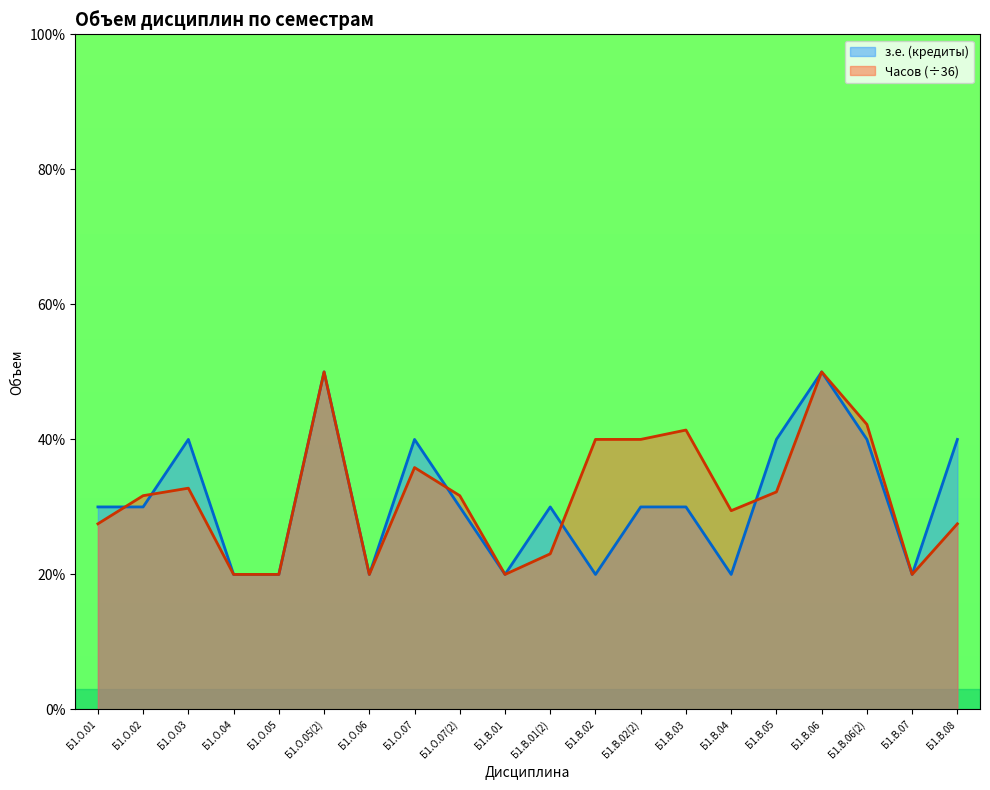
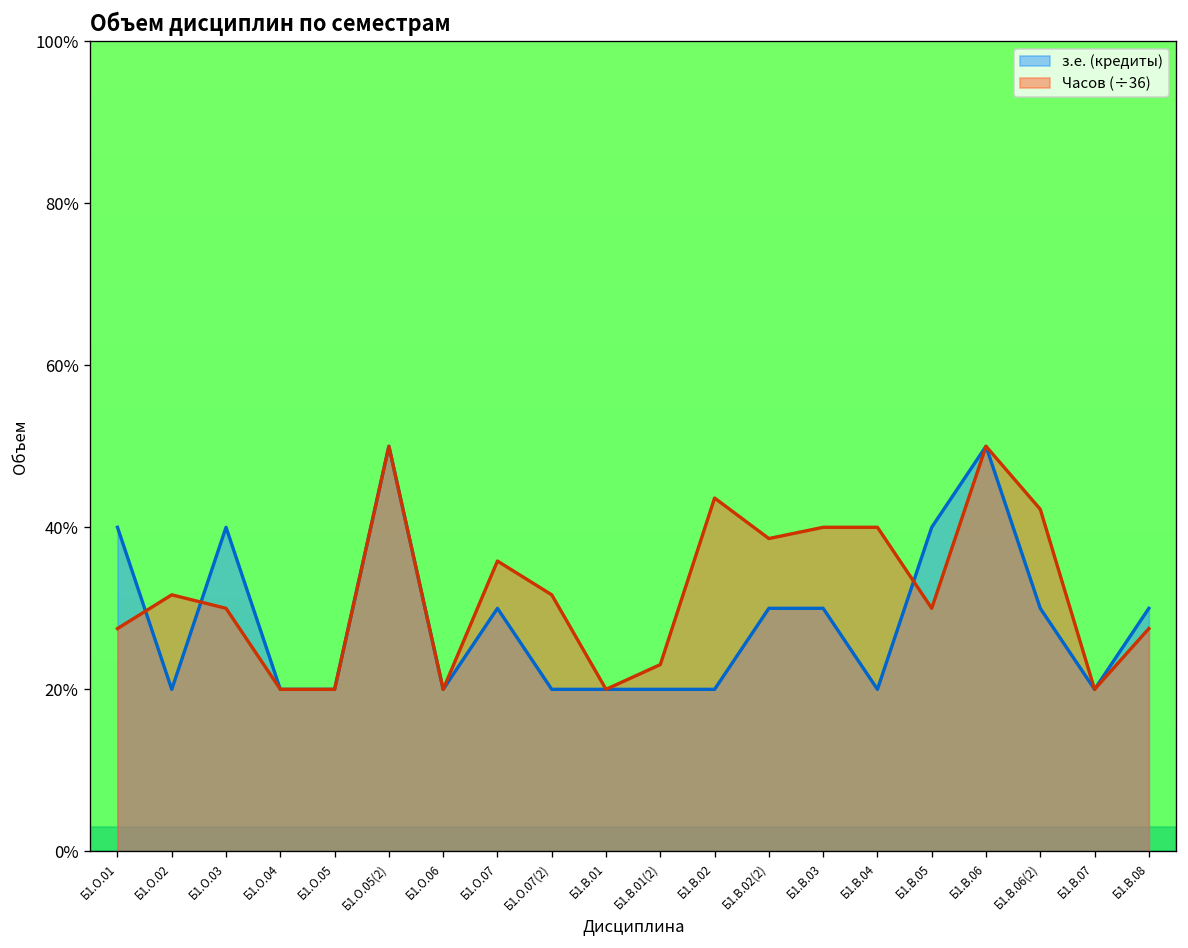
  {
    "з.е. (кредиты)": {
-     "Б1.О.01": "30%",
-     "Б1.О.02": "30%",
+     "Б1.О.01": "40%",
+     "Б1.О.02": "20%",
      "Б1.О.03": "40%",
-     "Б1.О.07": "40%",
-     "Б1.О.07(2)": "30%",
-     "Б1.В.01(2)": "30%",
+     "Б1.О.07": "30%",
+     "Б1.О.07(2)": "20%",
+     "Б1.В.01(2)": "20%",
      "Б1.В.02": "20%",
      "Б1.В.02(2)": "30%",
      "Б1.В.03": "30%",
      "Б1.В.04": "20%",
      "Б1.В.05": "40%",
-     "Б1.В.06(2)": "40%",
-     "Б1.В.08": "40%"
+     "Б1.В.06(2)": "30%",
+     "Б1.В.08": "30%"
    },
    "Часов (÷36)": {
      "Б1.О.01": "28%",
      "Б1.О.02": "32%",
-     "Б1.О.03": "33%",
+     "Б1.О.03": "30%",
      "Б1.О.07": "36%",
      "Б1.О.07(2)": "32%",
      "Б1.В.01(2)": "23%",
-     "Б1.В.02": "40%",
-     "Б1.В.02(2)": "40%",
-     "Б1.В.03": "41%",
-     "Б1.В.04": "29%",
-     "Б1.В.05": "32%",
+     "Б1.В.02": "44%",
+     "Б1.В.02(2)": "39%",
+     "Б1.В.03": "40%",
+     "Б1.В.04": "40%",
+     "Б1.В.05": "30%",
      "Б1.В.06(2)": "42%",
      "Б1.В.08": "28%"
    }
  }
